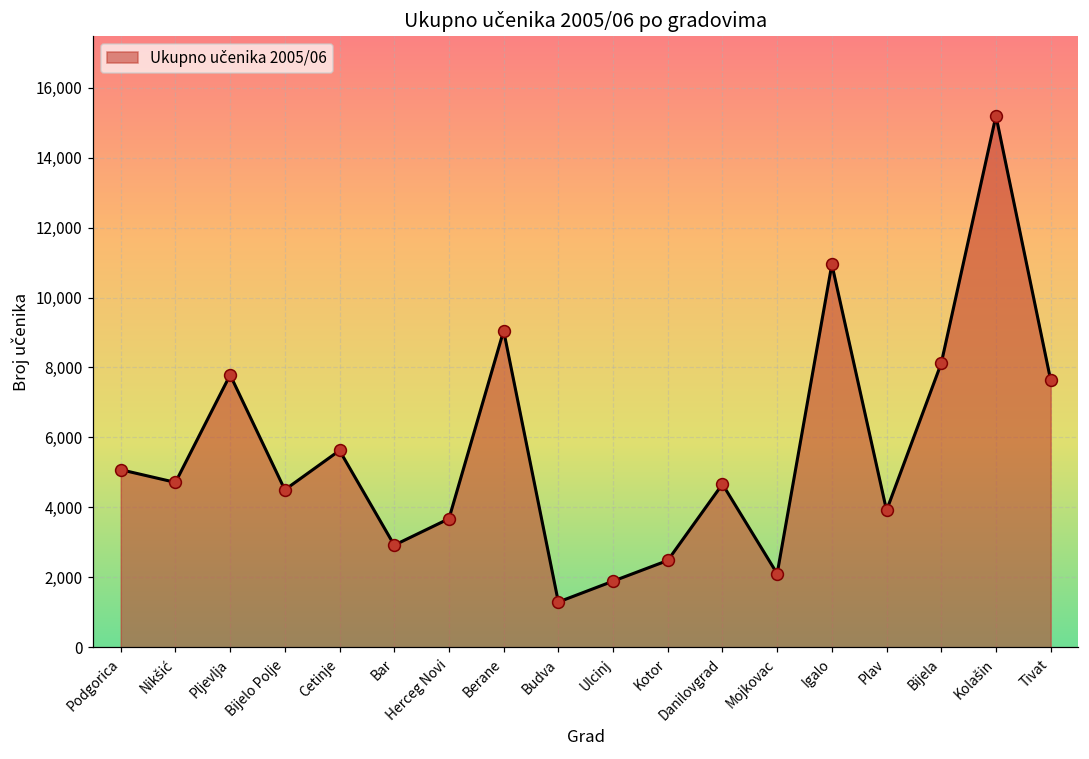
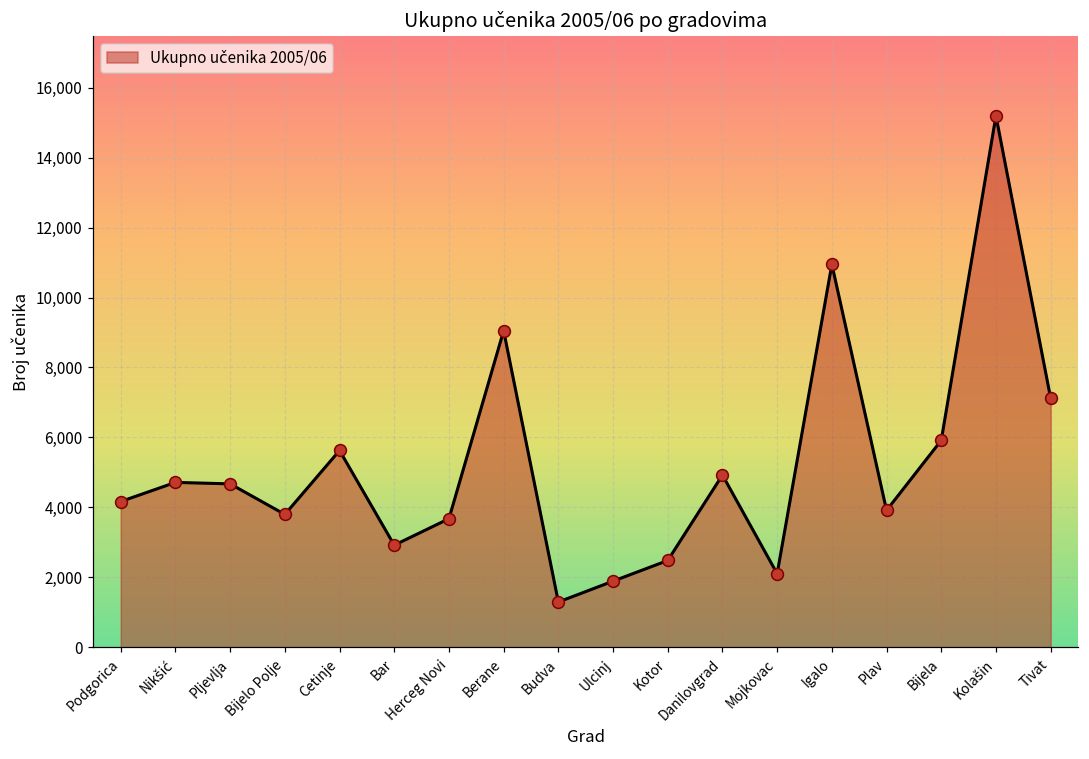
  {
-   "Podgorica": "5,100",
+   "Podgorica": "4,200",
    "Nikšić": "4,700",
-   "Pljevlja": "7,800",
-   "Bijelo Polje": "4,500",
+   "Pljevlja": "4,700",
+   "Bijelo Polje": "3,800",
    "Cetinje": "5,600",
    "Bar": "2,900",
    "Herceg Novi": "3,700",
    "Berane": "9,100",
    "Budva": "1,300",
    "Ulcinj": "1,900",
    "Kotor": "2,500",
-   "Danilovgrad": "4,700",
+   "Danilovgrad": "4,900",
    "Mojkovac": "2,100",
    "Igalo": "11,000",
    "Plav": "3,900",
-   "Bijela": "8,100",
+   "Bijela": "5,900",
    "Kolašin": "15,200",
-   "Tivat": "7,600"
+   "Tivat": "7,100"
  }
